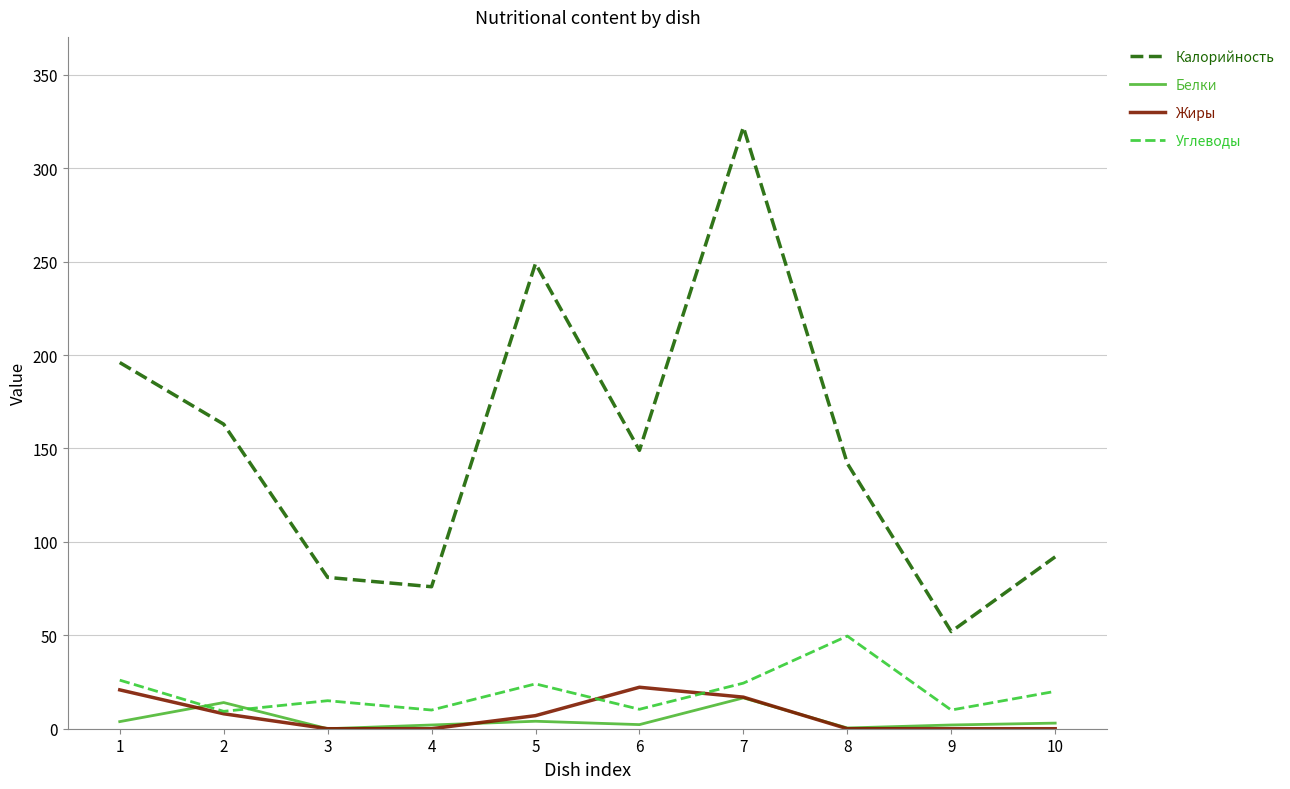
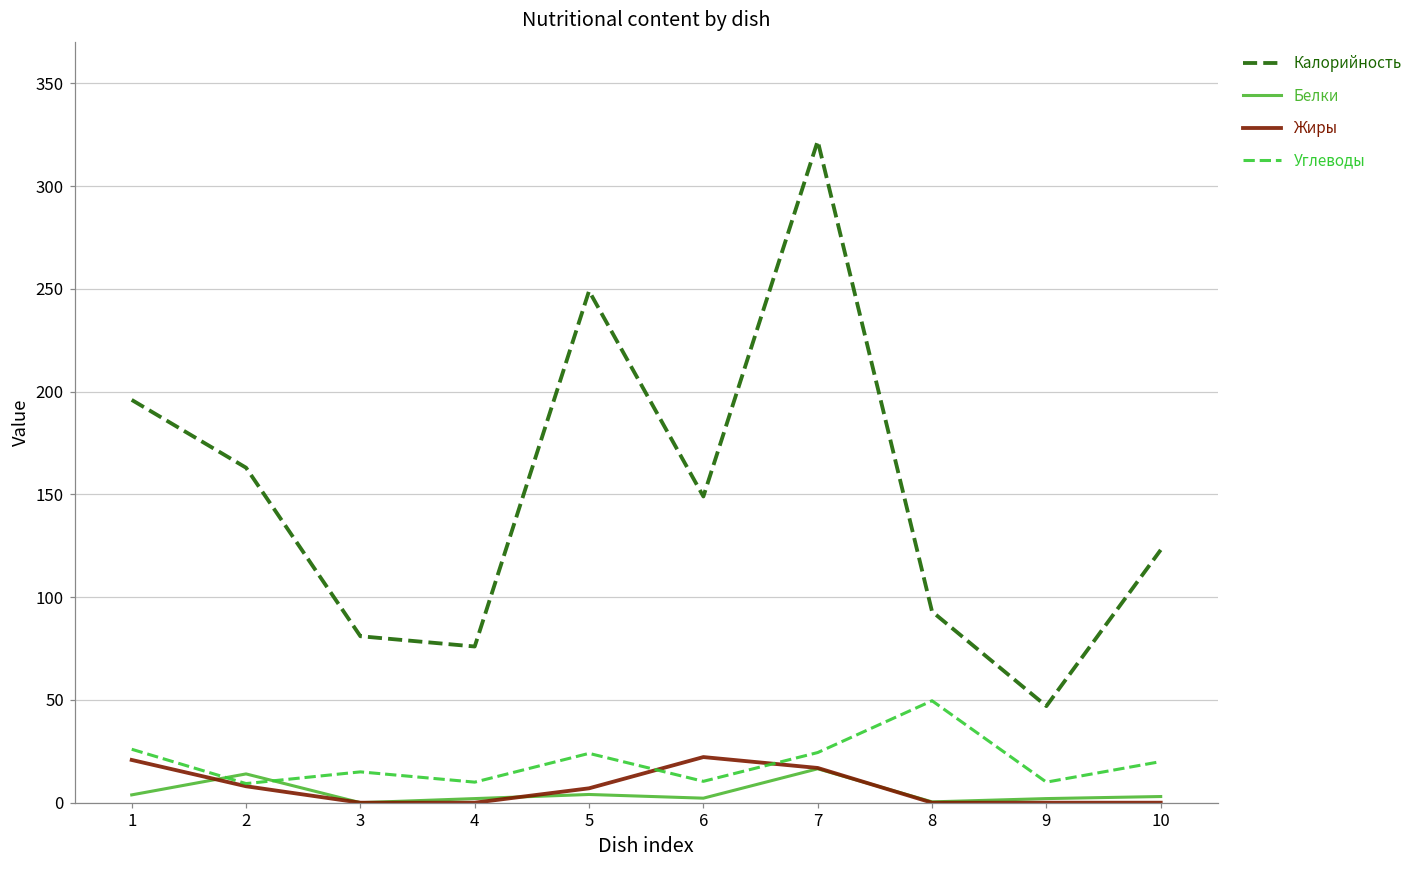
  {
    "Калорийность": {
      "1": 196,
      "2": 163,
      "3": 81,
      "4": 76,
      "5": 249,
      "6": 149,
      "7": 322,
-     "8": 142,
-     "9": 52,
-     "10": 92
+     "8": 93,
+     "9": 47,
+     "10": 123
    },
    "Жиры": {
      "1": 21,
      "4": 0,
      "5": 7,
      "6": 22,
      "9": 0,
      "10": 0
    }
  }
